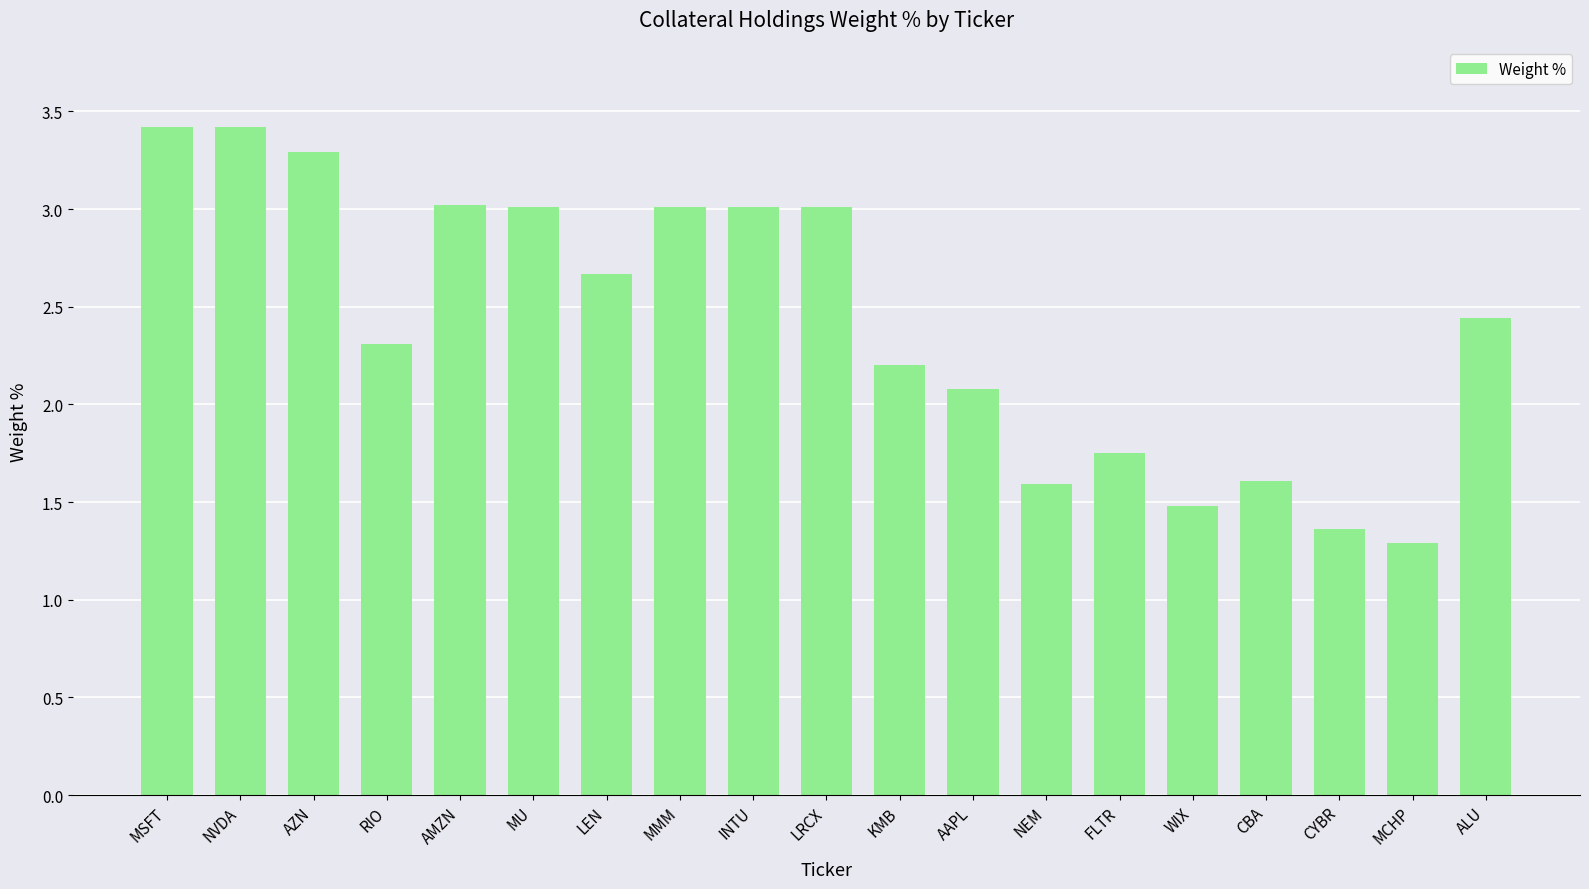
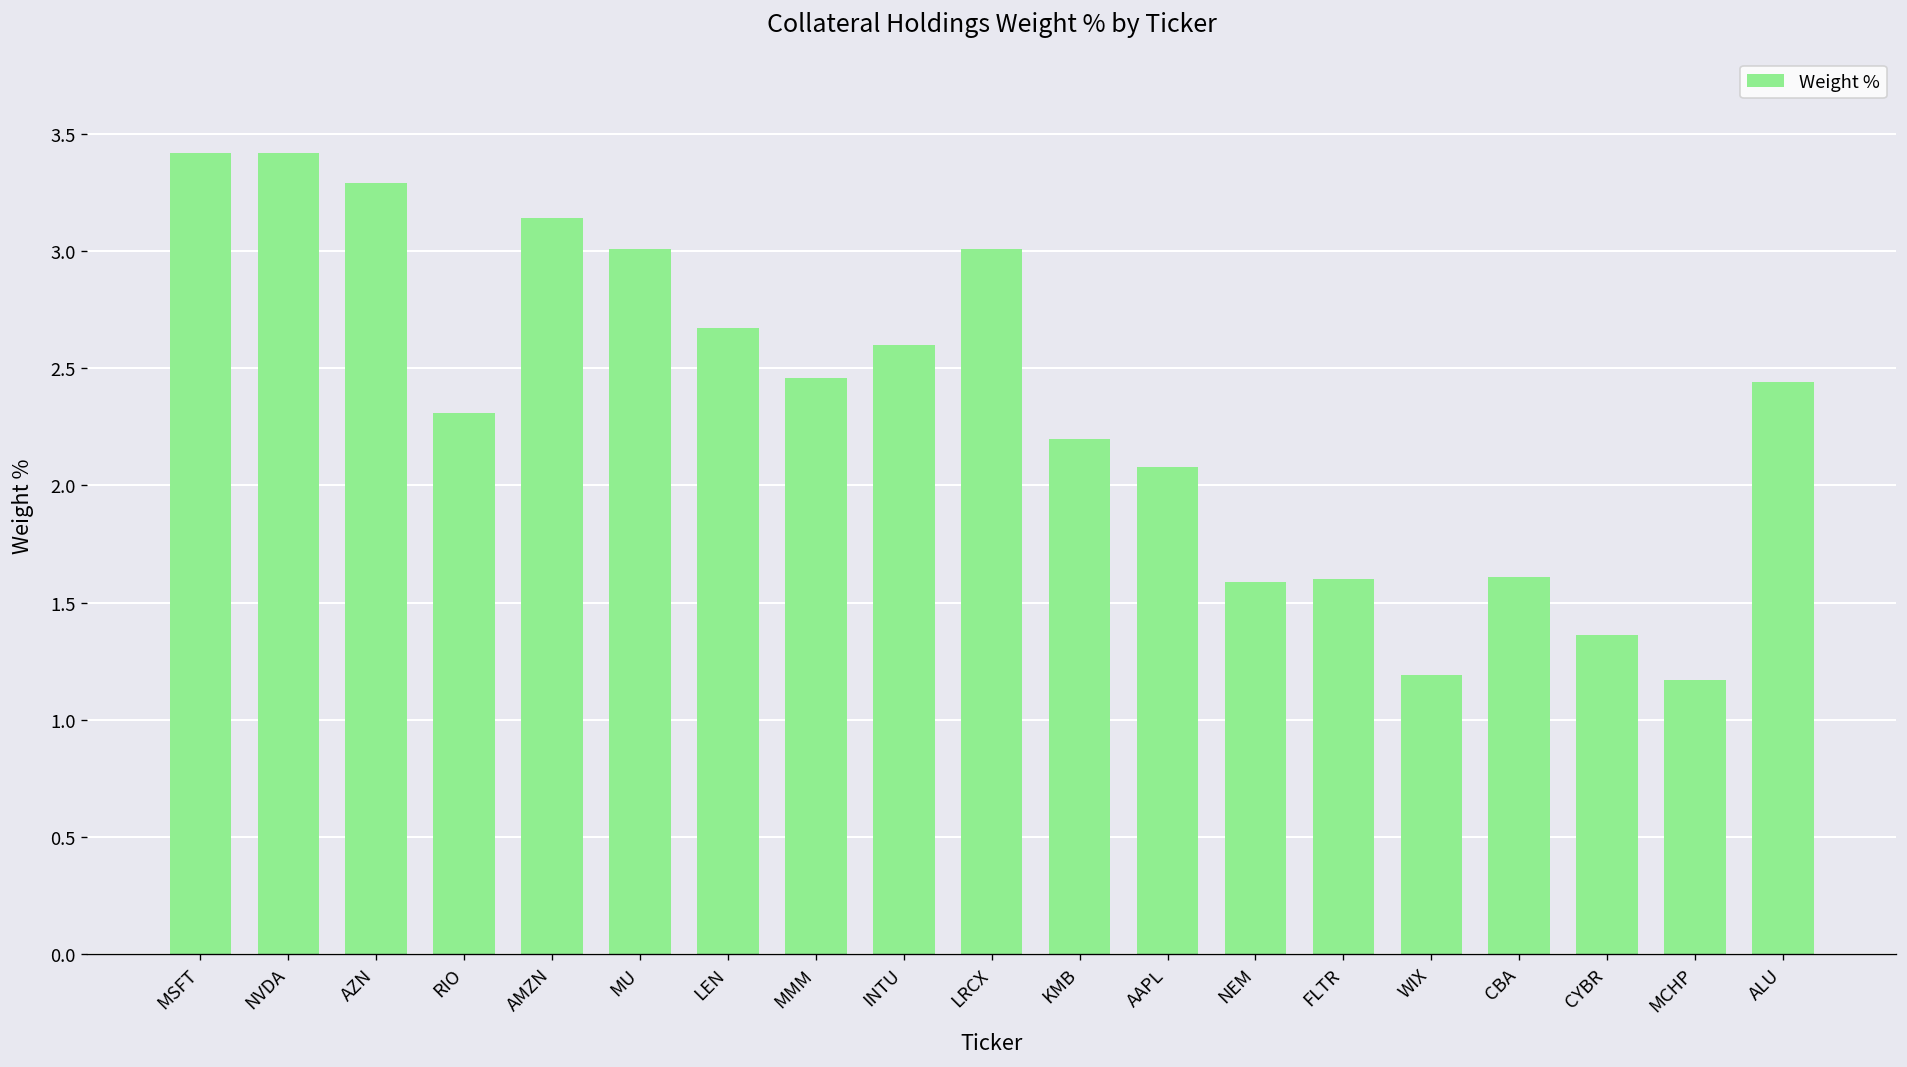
  {
    "MSFT": 3.42,
    "NVDA": 3.42,
    "AZN": 3.29,
    "RIO": 2.31,
-   "AMZN": 3.02,
+   "AMZN": 3.14,
    "MU": 3.01,
    "LEN": 2.67,
-   "MMM": 3.01,
-   "INTU": 3.01,
+   "MMM": 2.46,
+   "INTU": 2.60,
    "LRCX": 3.01,
    "KMB": 2.20,
    "AAPL": 2.08,
    "NEM": 1.59,
-   "FLTR": 1.75,
-   "WIX": 1.48,
+   "FLTR": 1.60,
+   "WIX": 1.19,
    "CBA": 1.61,
    "CYBR": 1.36,
-   "MCHP": 1.29,
+   "MCHP": 1.17,
    "ALU": 2.44
  }
